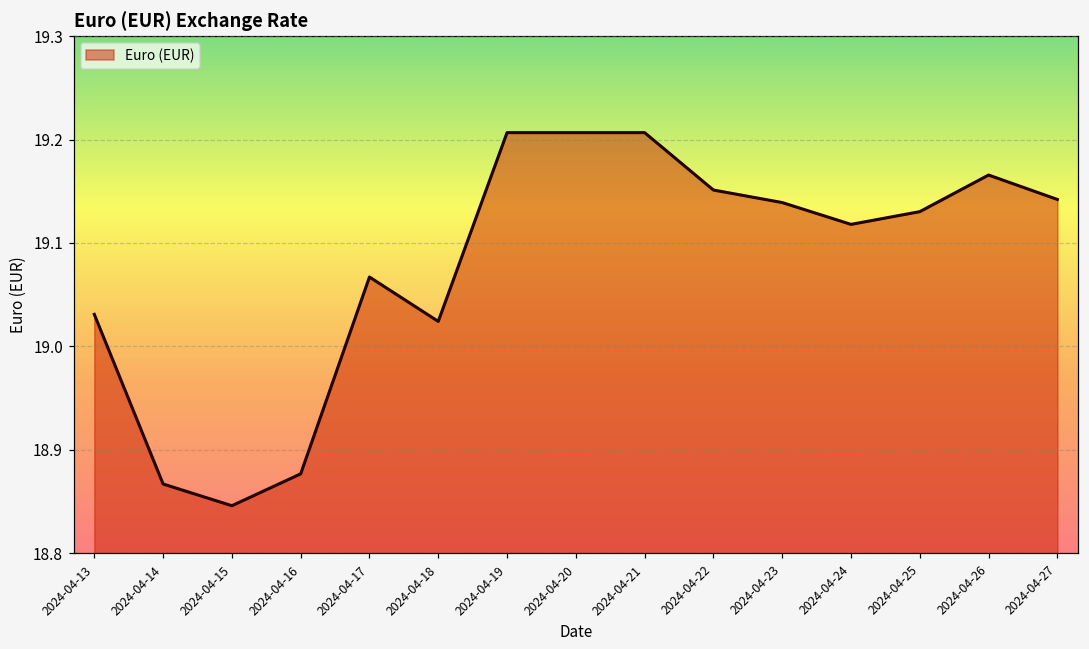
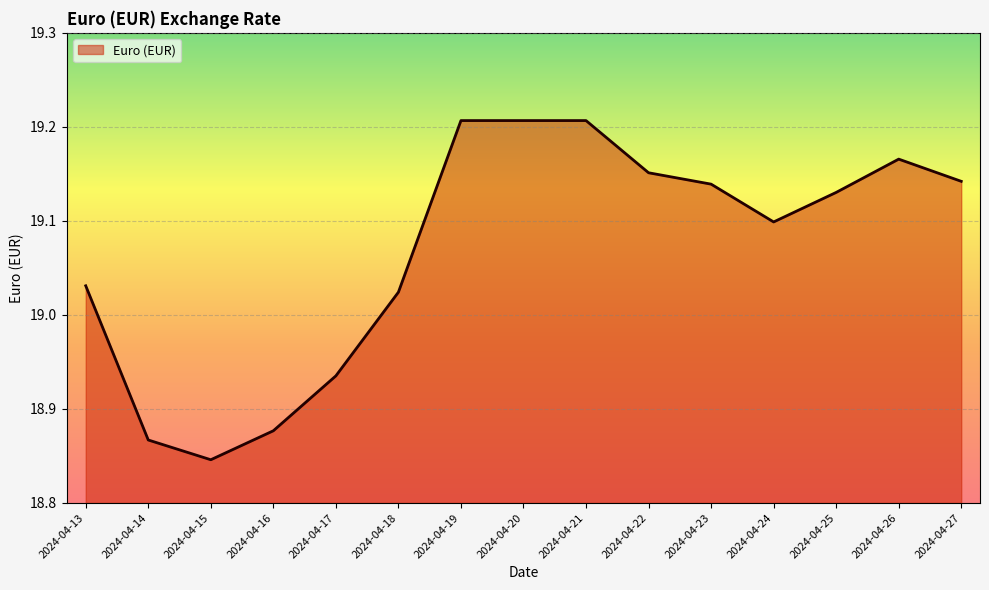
  {
    "2024-04-13": 19.03,
    "2024-04-14": 18.87,
    "2024-04-15": 18.85,
    "2024-04-16": 18.88,
-   "2024-04-17": 19.07,
+   "2024-04-17": 18.94,
    "2024-04-18": 19.02,
    "2024-04-19": 19.21,
    "2024-04-20": 19.21,
    "2024-04-21": 19.21,
    "2024-04-22": 19.15,
    "2024-04-23": 19.14,
-   "2024-04-24": 19.12,
+   "2024-04-24": 19.10,
    "2024-04-25": 19.13,
    "2024-04-26": 19.17,
    "2024-04-27": 19.14
  }
